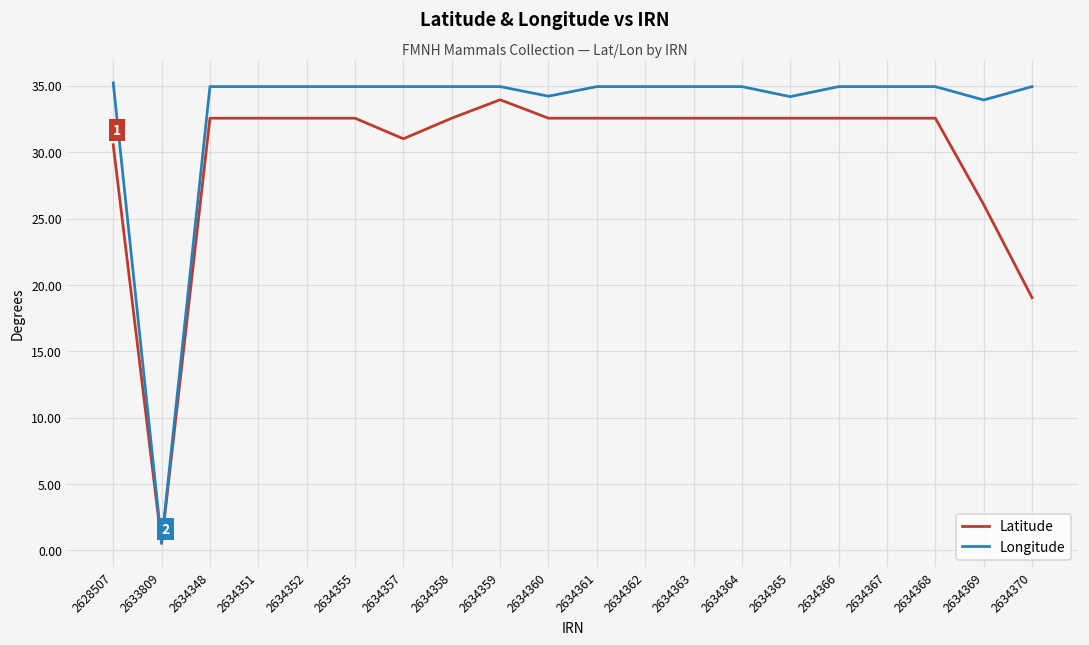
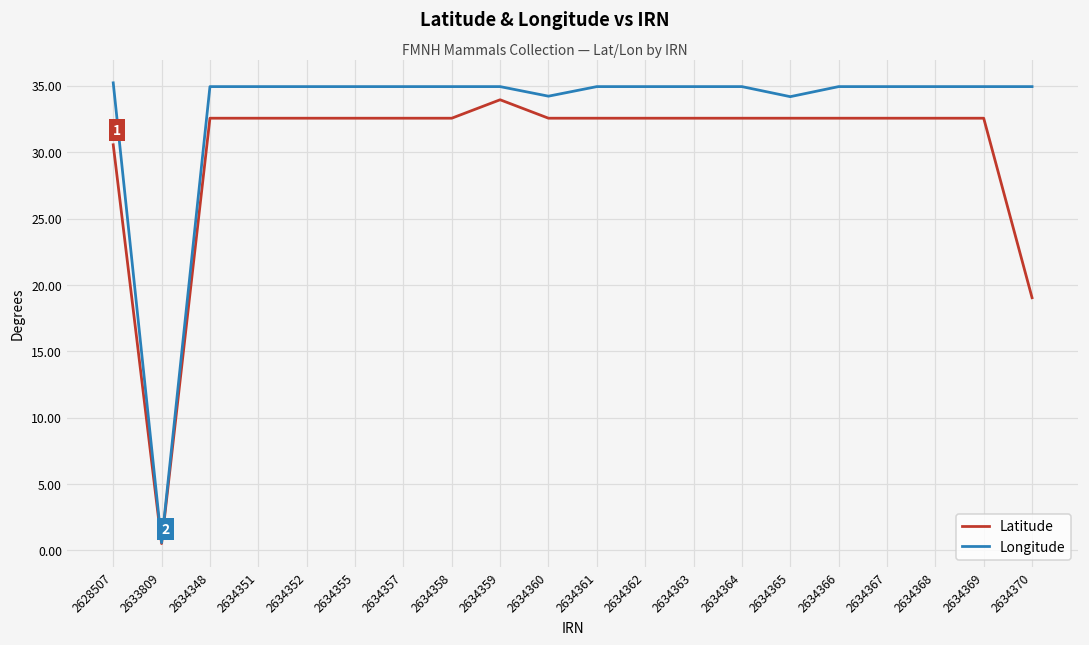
  {
    "Latitude": {
      "2634348": 32.6,
      "2634351": 32.6,
      "2634352": 32.6,
      "2634355": 32.6,
-     "2634357": 31.0,
+     "2634357": 32.6,
      "2634358": 32.6,
      "2634359": 33.9,
      "2634360": 32.6,
      "2634361": 32.6,
      "2634362": 32.6,
      "2634363": 32.6,
      "2634364": 32.6,
      "2634365": 32.6,
      "2634366": 32.6,
      "2634367": 32.6,
      "2634368": 32.6,
-     "2634369": 26.1,
+     "2634369": 32.6,
      "2634370": 19.0
    },
    "Longitude": {
      "2628507": 35.2,
      "2634348": 34.9,
      "2634351": 34.9,
      "2634352": 34.9,
      "2634355": 34.9,
      "2634357": 34.9,
      "2634358": 34.9,
      "2634359": 34.9,
      "2634360": 34.2,
      "2634361": 34.9,
      "2634362": 34.9,
      "2634363": 34.9,
      "2634364": 34.9,
      "2634365": 34.2,
      "2634366": 34.9,
      "2634367": 34.9,
      "2634368": 34.9,
-     "2634369": 33.9,
+     "2634369": 34.9,
      "2634370": 34.9
    }
  }
